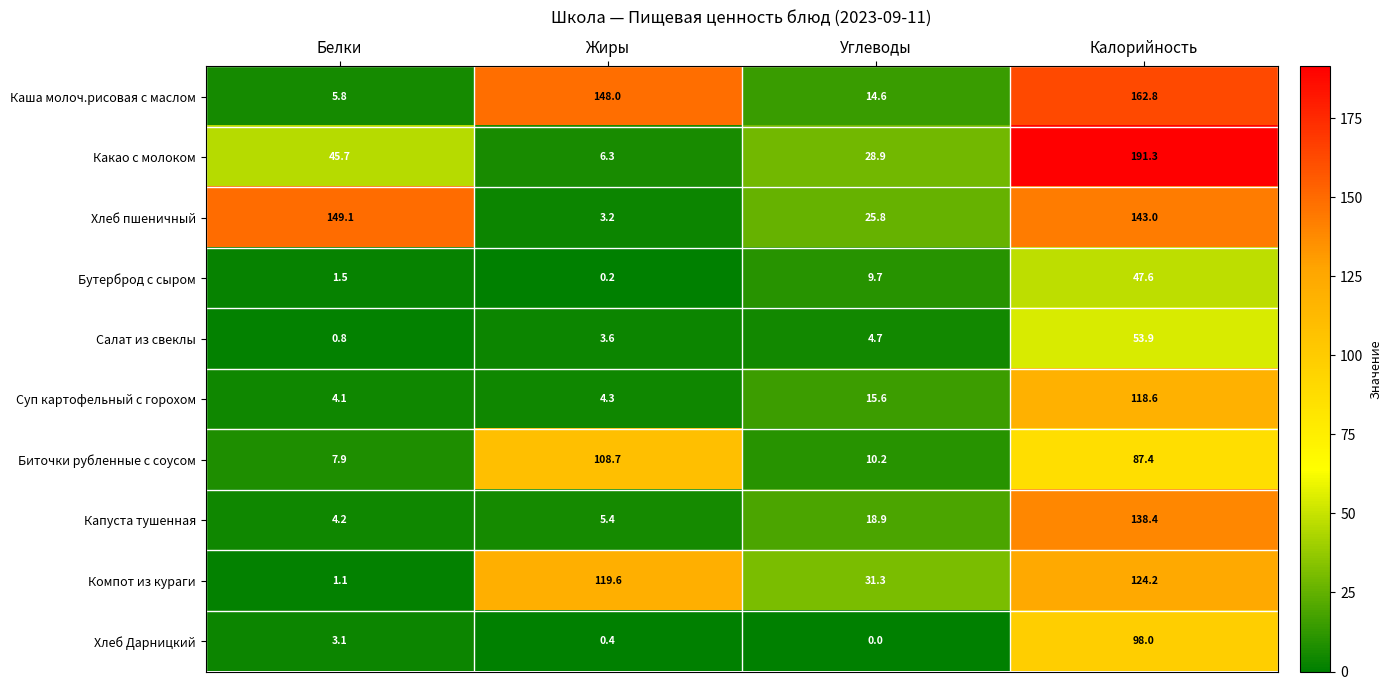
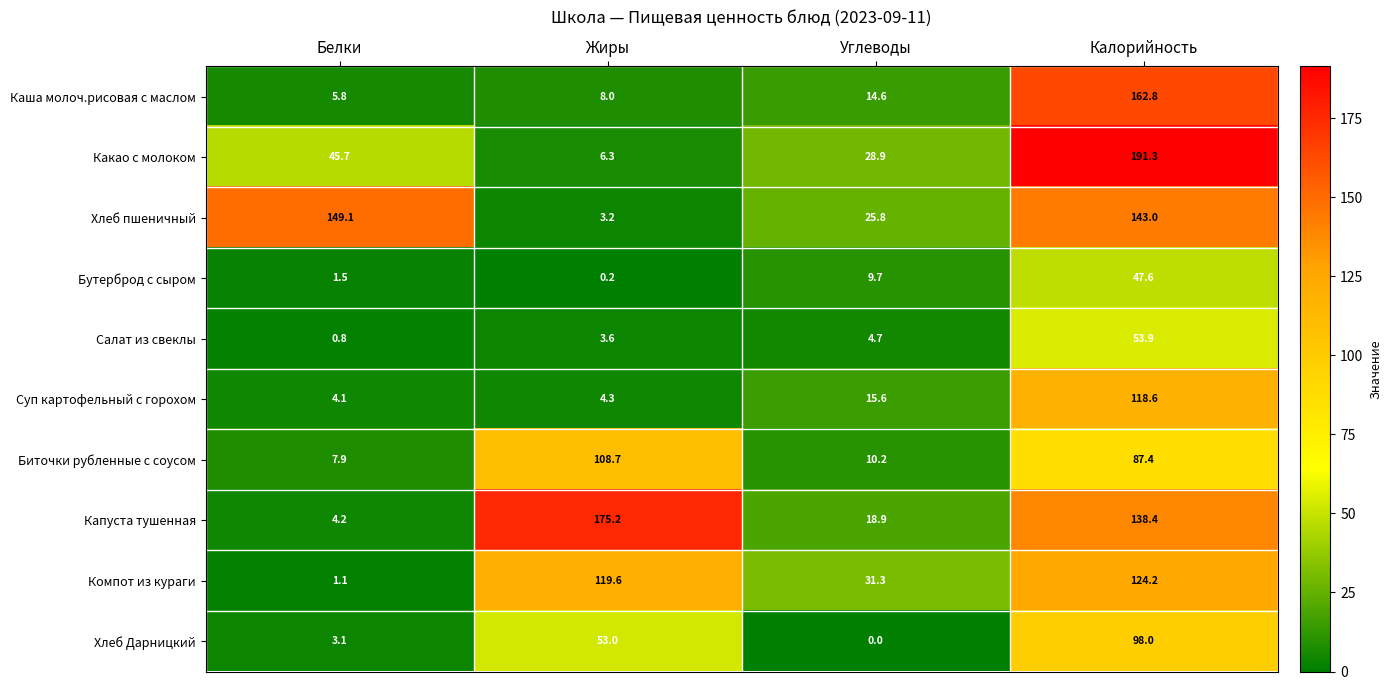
  {
    "Каша молоч.рисовая с маслом": {
      "Белки": 5.8,
-     "Жиры": 148.0,
+     "Жиры": 8.0,
      "Углеводы": 14.6,
      "Калорийность": 162.8
    },
    "Какао с молоком": {
      "Белки": 45.7,
      "Жиры": 6.3,
      "Углеводы": 28.9,
      "Калорийность": 191.3
    },
    "Хлеб пшеничный": {
      "Белки": 149.1,
      "Жиры": 3.2,
      "Углеводы": 25.8,
      "Калорийность": 143.0
    },
    "Бутерброд с сыром": {
      "Белки": 1.5,
      "Жиры": 0.2,
      "Углеводы": 9.7,
      "Калорийность": 47.6
    },
    "Салат из свеклы": {
      "Белки": 0.8,
      "Жиры": 3.6,
      "Углеводы": 4.7,
      "Калорийность": 53.9
    },
    "Суп картофельный с горохом": {
      "Белки": 4.1,
      "Жиры": 4.3,
      "Углеводы": 15.6,
      "Калорийность": 118.6
    },
    "Биточки рубленные с соусом": {
      "Белки": 7.9,
      "Жиры": 108.7,
      "Углеводы": 10.2,
      "Калорийность": 87.4
    },
    "Капуста тушенная": {
      "Белки": 4.2,
-     "Жиры": 5.4,
+     "Жиры": 175.2,
      "Углеводы": 18.9,
      "Калорийность": 138.4
    },
    "Компот из кураги": {
      "Белки": 1.1,
      "Жиры": 119.6,
      "Углеводы": 31.3,
      "Калорийность": 124.2
    },
    "Хлеб Дарницкий": {
      "Белки": 3.1,
-     "Жиры": 0.4,
+     "Жиры": 53.0,
      "Углеводы": 0.0,
      "Калорийность": 98.0
    }
  }
